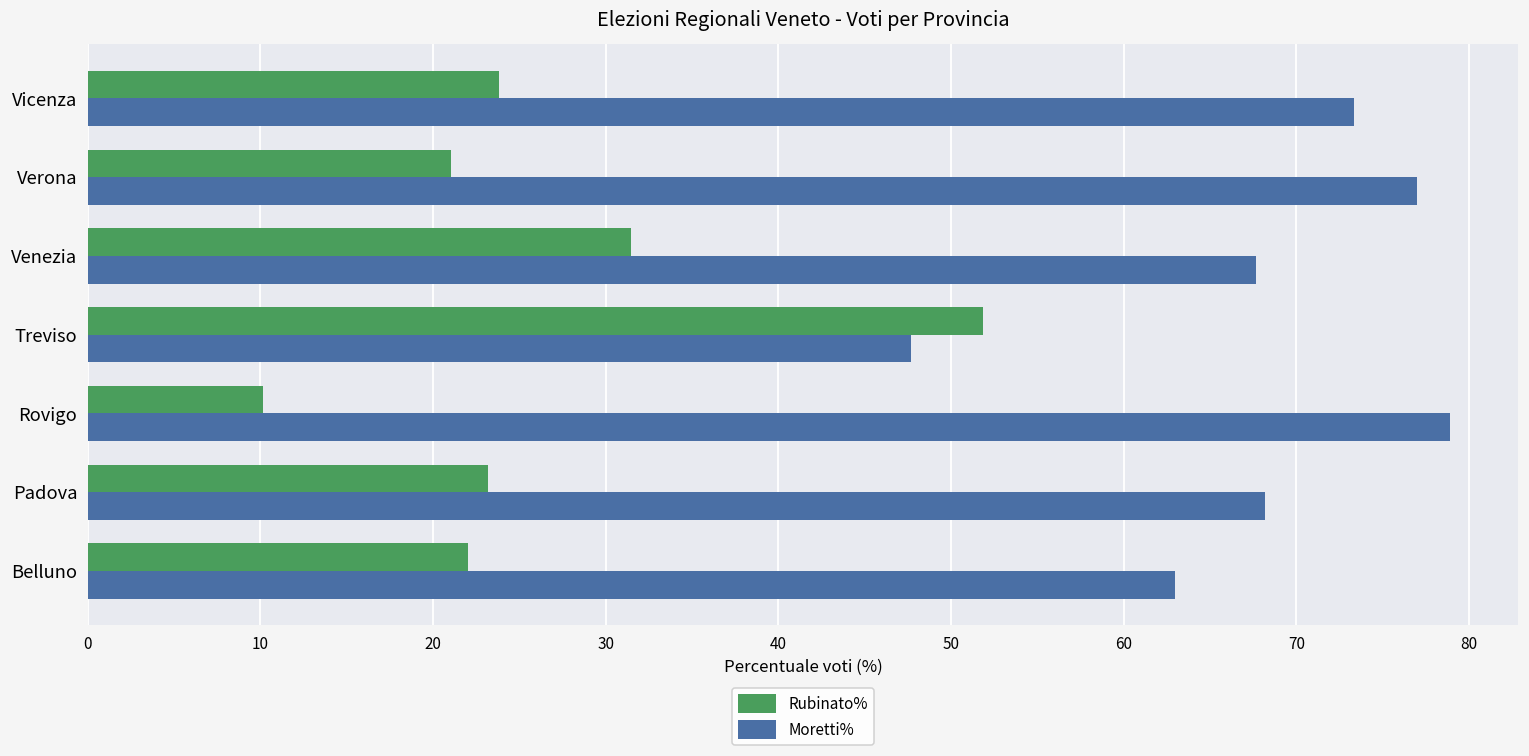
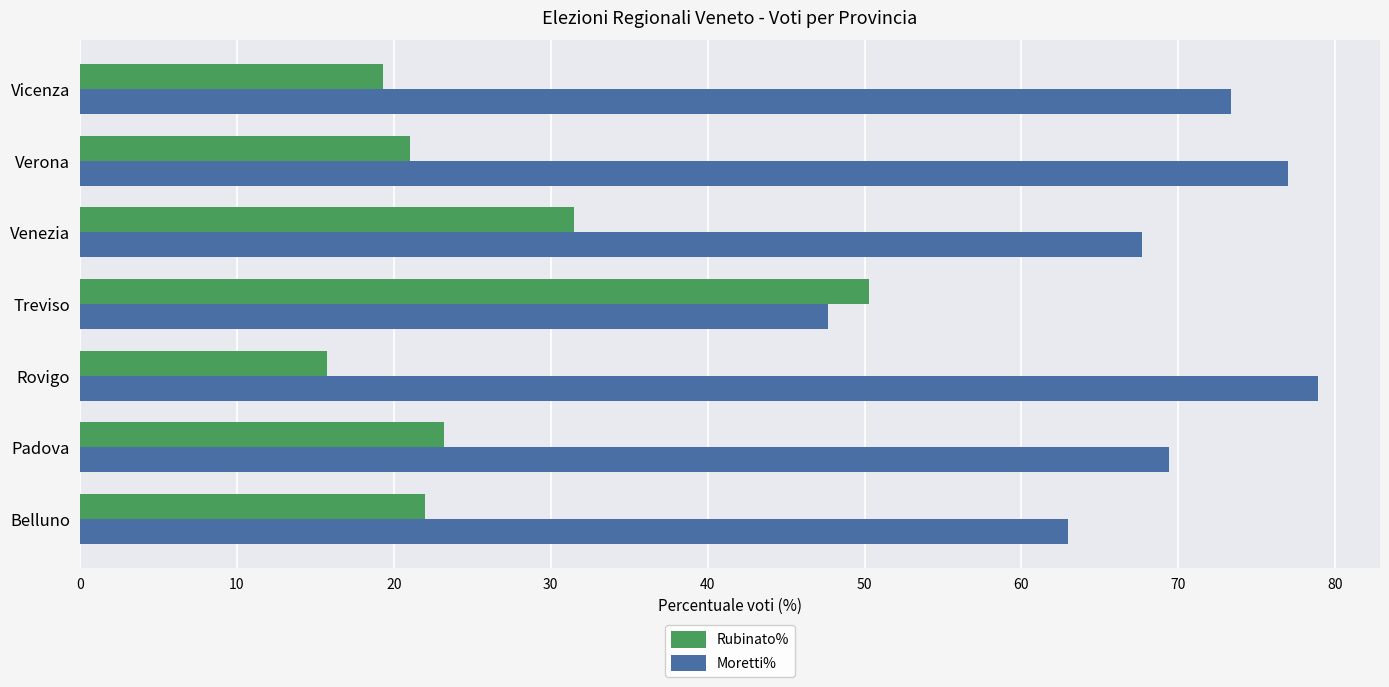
  {
    "Rubinato%": {
-     "Vicenza": 23.8,
+     "Vicenza": 19.3,
      "Verona": 21.1,
      "Venezia": 31.5,
-     "Treviso": 51.9,
-     "Rovigo": 10.1,
+     "Treviso": 50.3,
+     "Rovigo": 15.8,
      "Padova": 23.2,
      "Belluno": 22.0
    },
    "Moretti%": {
      "Vicenza": 73.4,
      "Verona": 77.0,
      "Venezia": 67.7,
      "Treviso": 47.7,
      "Rovigo": 78.9,
-     "Padova": 68.2,
+     "Padova": 69.4,
      "Belluno": 63.0
    }
  }
